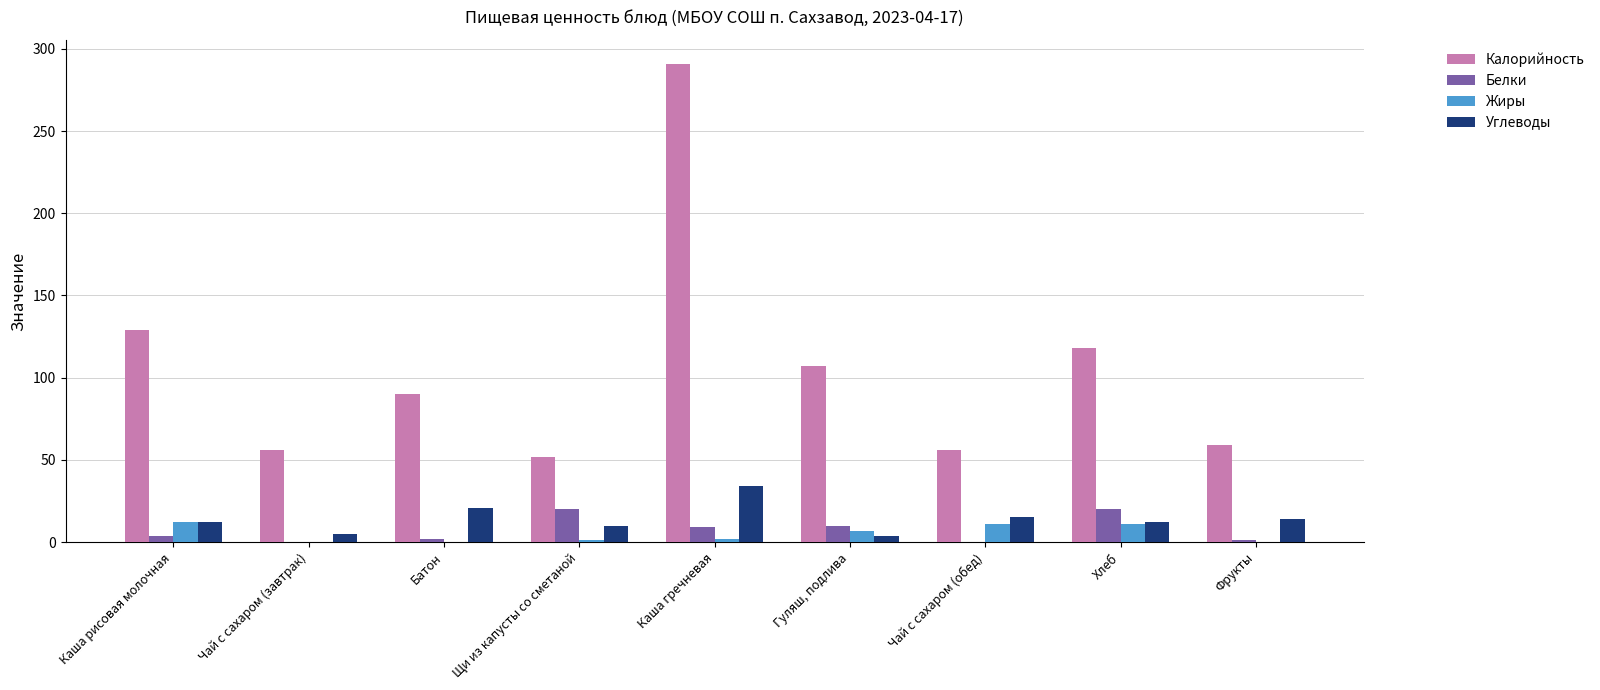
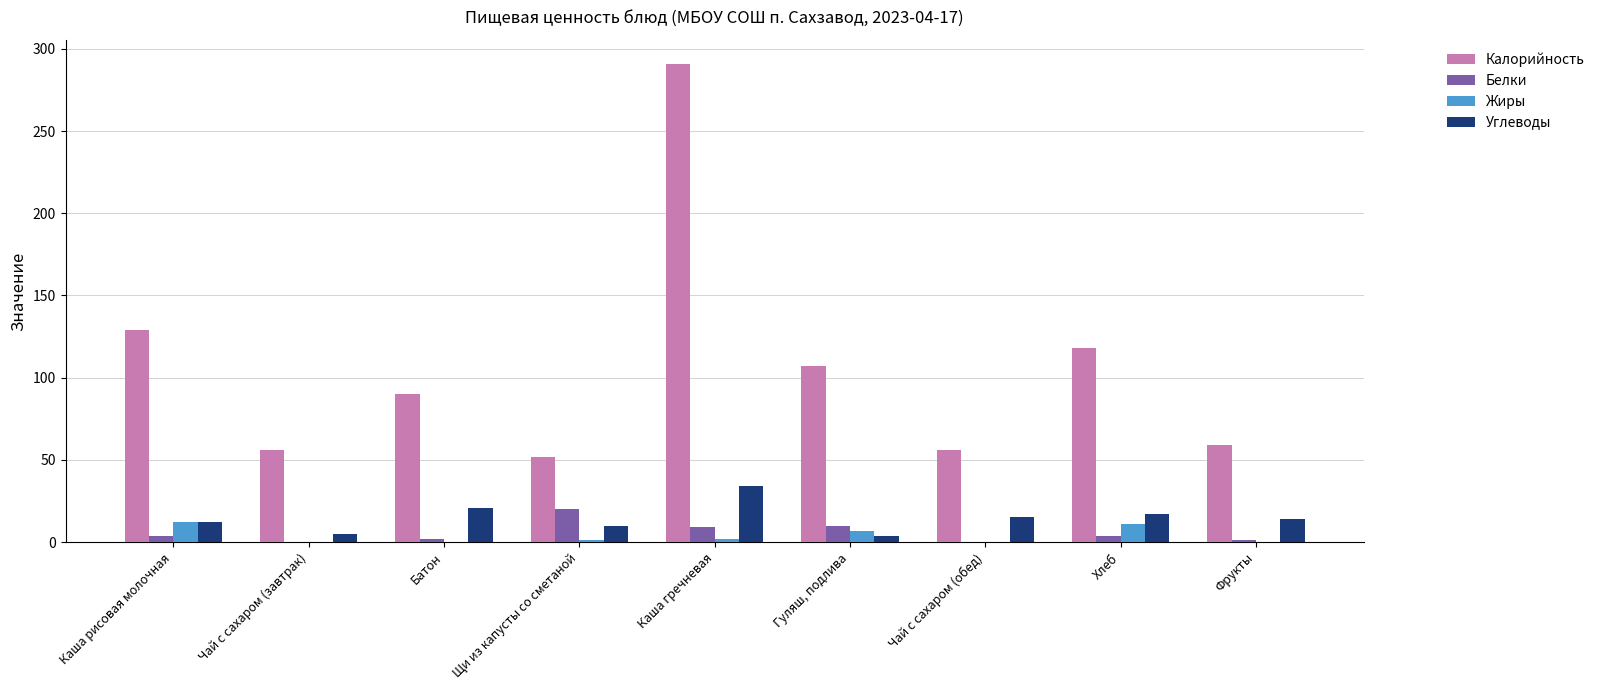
  {
    "Калорийность": {
      "Каша рисовая молочная": 129,
      "Чай с сахаром (завтрак)": 56,
      "Батон": 90,
      "Щи из капусты со сметаной": 52,
      "Каша гречневая": 291,
      "Гуляш, подлива": 107,
      "Чай с сахаром (обед)": 56,
      "Хлеб": 118,
      "Фрукты": 59
    },
    "Белки": {
      "Каша рисовая молочная": 4,
      "Чай с сахаром (завтрак)": 0,
      "Батон": 2,
      "Щи из капусты со сметаной": 20,
      "Каша гречневая": 9,
      "Гуляш, подлива": 10,
      "Чай с сахаром (обед)": 0,
-     "Хлеб": 20
+     "Хлеб": 4
    },
    "Жиры": {
      "Каша рисовая молочная": 12,
      "Чай с сахаром (завтрак)": 0,
      "Батон": 0,
      "Каша гречневая": 2,
      "Гуляш, подлива": 7,
-     "Чай с сахаром (обед)": 11,
+     "Чай с сахаром (обед)": 0,
      "Хлеб": 11,
      "Фрукты": 0
    },
    "Углеводы": {
      "Каша рисовая молочная": 12,
      "Чай с сахаром (завтрак)": 5,
      "Батон": 21,
      "Щи из капусты со сметаной": 10,
      "Каша гречневая": 34,
      "Гуляш, подлива": 4,
      "Чай с сахаром (обед)": 15,
-     "Хлеб": 12,
+     "Хлеб": 17,
      "Фрукты": 14
    }
  }
